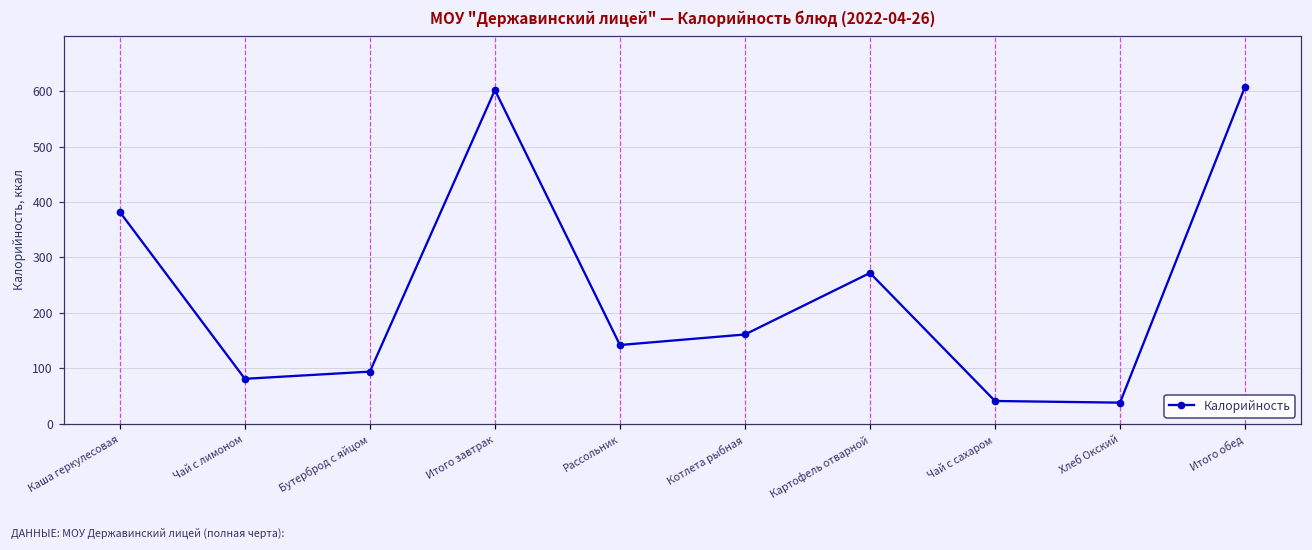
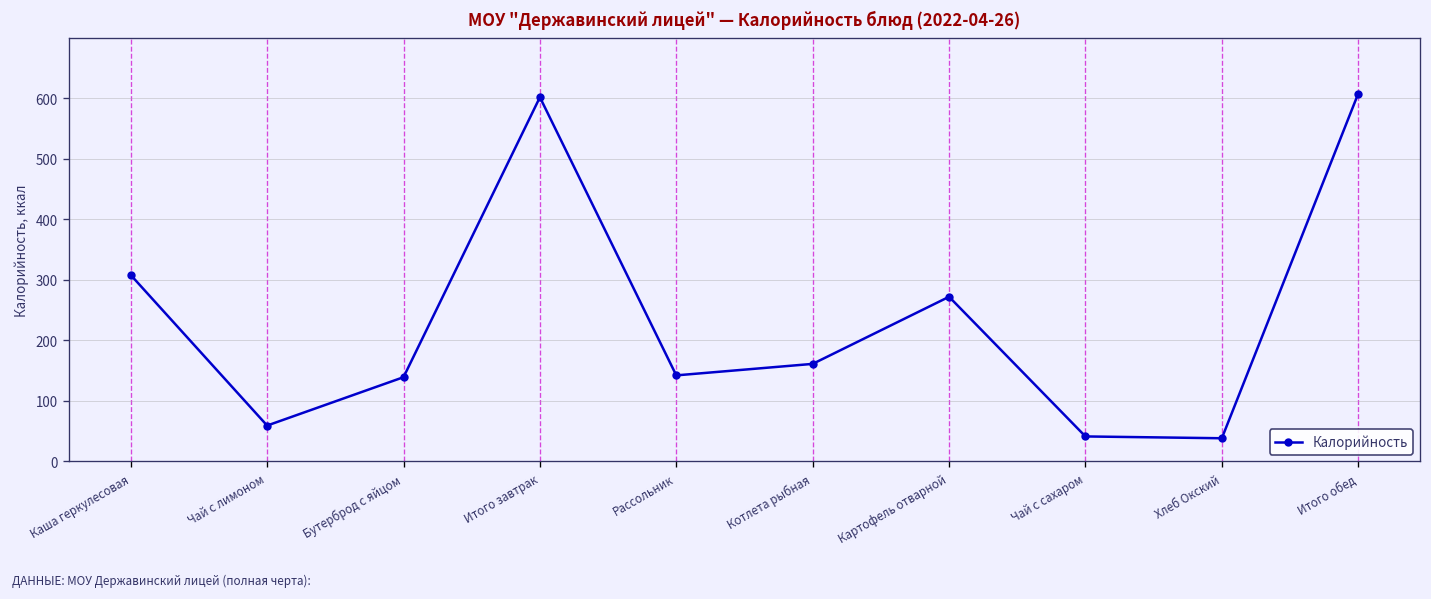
  {
-   "Каша геркулесовая": 380,
-   "Чай с лимоном": 80,
-   "Бутерброд с яйцом": 90,
+   "Каша геркулесовая": 310,
+   "Чай с лимоном": 60,
+   "Бутерброд с яйцом": 140,
    "Итого завтрак": 600,
    "Рассольник": 140,
    "Котлета рыбная": 160,
    "Картофель отварной": 270,
    "Чай с сахаром": 40,
    "Хлеб Окский": 40,
    "Итого обед": 610
  }
